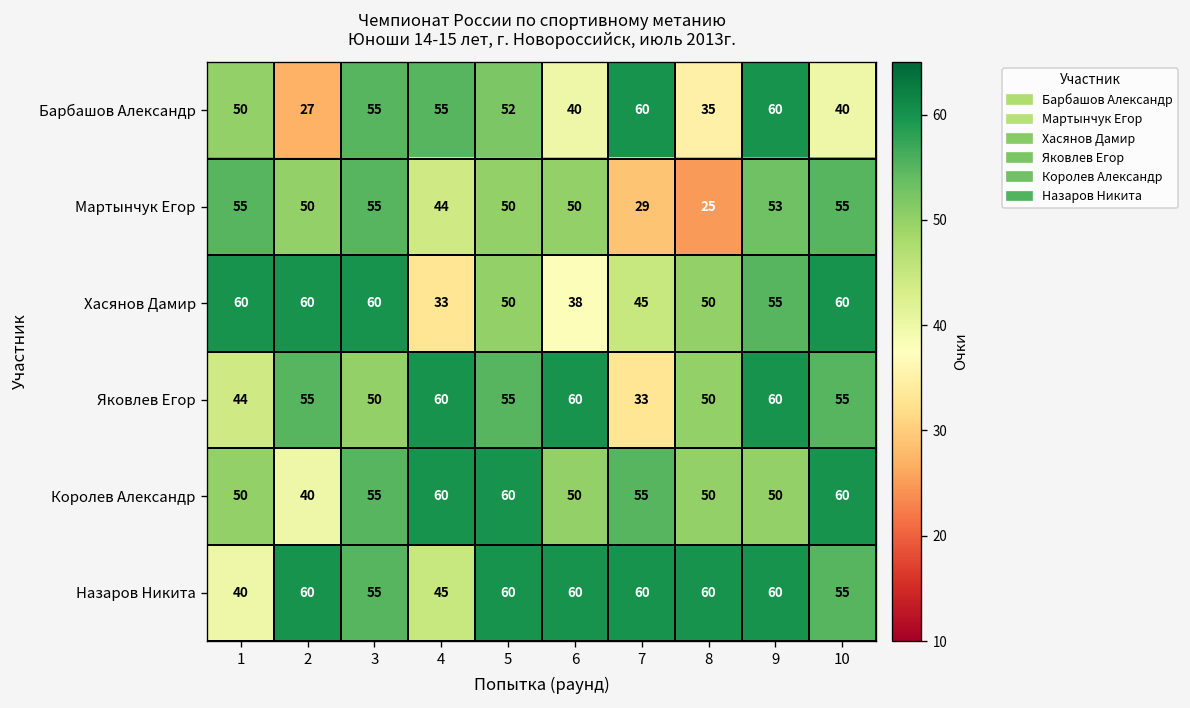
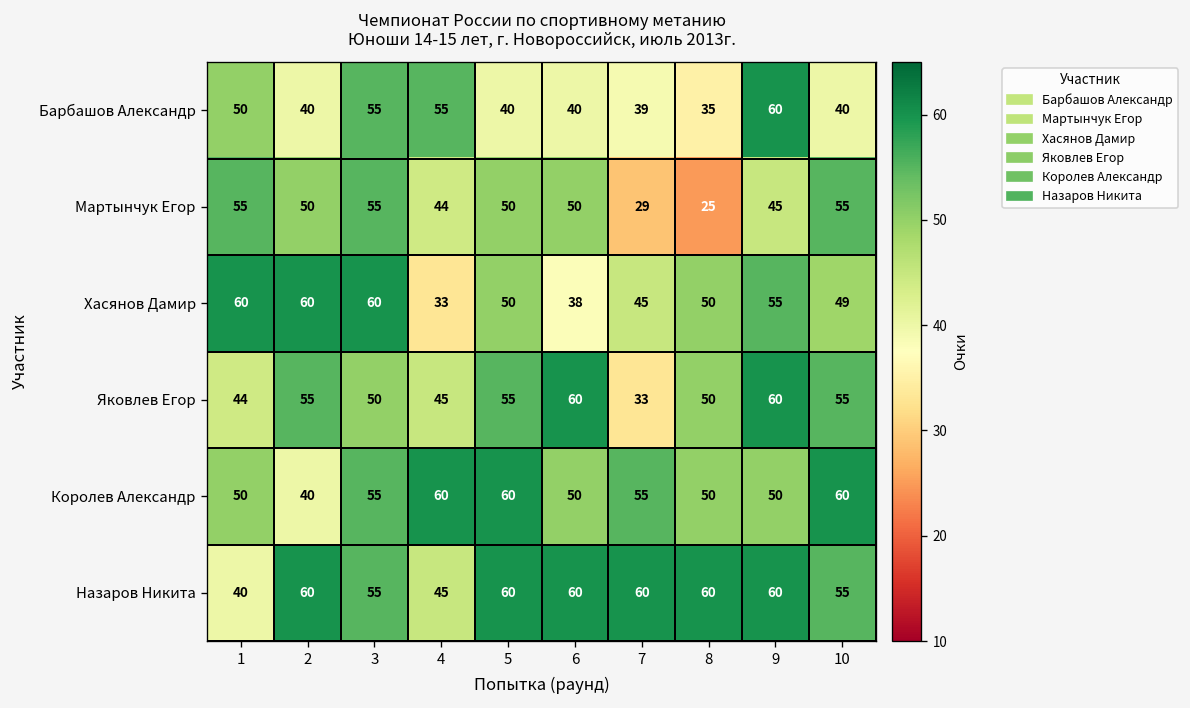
  {
    "Барбашов Александр": {
      "1": 50,
-     "2": 27,
+     "2": 40,
      "3": 55,
      "4": 55,
-     "5": 52,
+     "5": 40,
      "6": 40,
-     "7": 60,
+     "7": 39,
      "8": 35,
      "9": 60,
      "10": 40
    },
    "Мартынчук Егор": {
      "1": 55,
      "2": 50,
      "3": 55,
      "4": 44,
      "5": 50,
      "6": 50,
      "7": 29,
      "8": 25,
-     "9": 53,
+     "9": 45,
      "10": 55
    },
    "Хасянов Дамир": {
      "1": 60,
      "2": 60,
      "3": 60,
      "4": 33,
      "5": 50,
      "6": 38,
      "7": 45,
      "8": 50,
      "9": 55,
-     "10": 60
+     "10": 49
    },
    "Яковлев Егор": {
      "1": 44,
      "2": 55,
      "3": 50,
-     "4": 60,
+     "4": 45,
      "5": 55,
      "6": 60,
      "7": 33,
      "8": 50,
      "9": 60,
      "10": 55
    },
    "Королев Александр": {
      "1": 50,
      "2": 40,
      "3": 55,
      "4": 60,
      "5": 60,
      "6": 50,
      "7": 55,
      "8": 50,
      "9": 50,
      "10": 60
    },
    "Назаров Никита": {
      "1": 40,
      "2": 60,
      "3": 55,
      "4": 45,
      "5": 60,
      "6": 60,
      "7": 60,
      "8": 60,
      "9": 60,
      "10": 55
    }
  }
